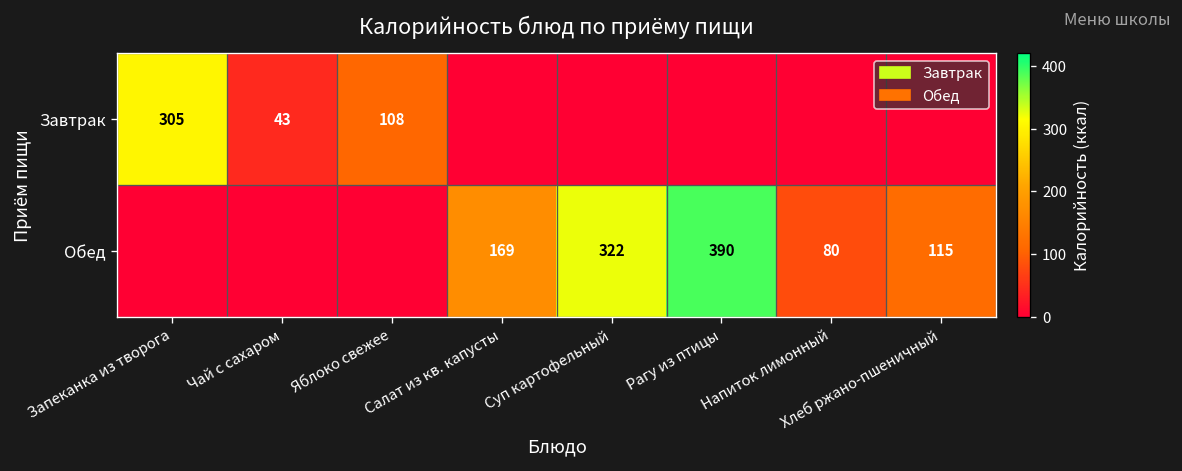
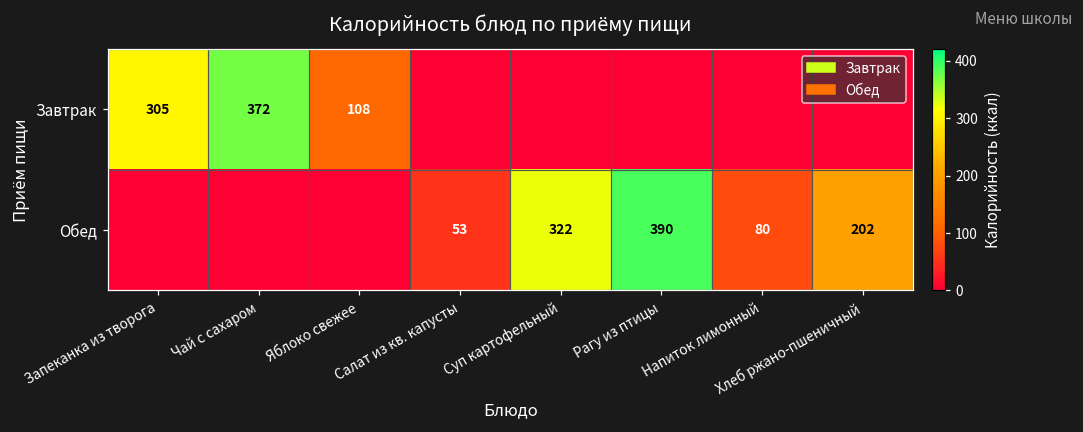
  {
    "Завтрак": {
      "Запеканка из творога": 305,
-     "Чай с сахаром": 43,
+     "Чай с сахаром": 372,
      "Яблоко свежее": 108
    },
    "Обед": {
-     "Салат из кв. капусты": 169,
+     "Салат из кв. капусты": 53,
      "Суп картофельный": 322,
      "Рагу из птицы": 390,
      "Напиток лимонный": 80,
-     "Хлеб ржано-пшеничный": 115
+     "Хлеб ржано-пшеничный": 202
    }
  }
